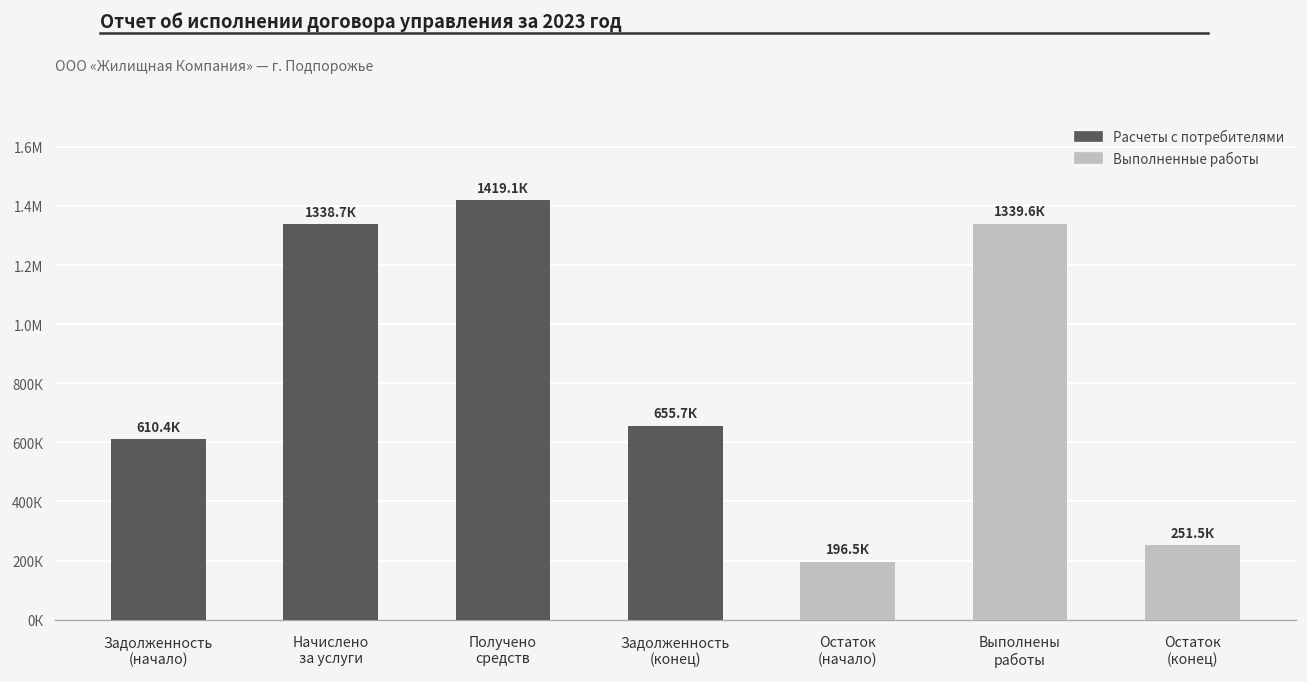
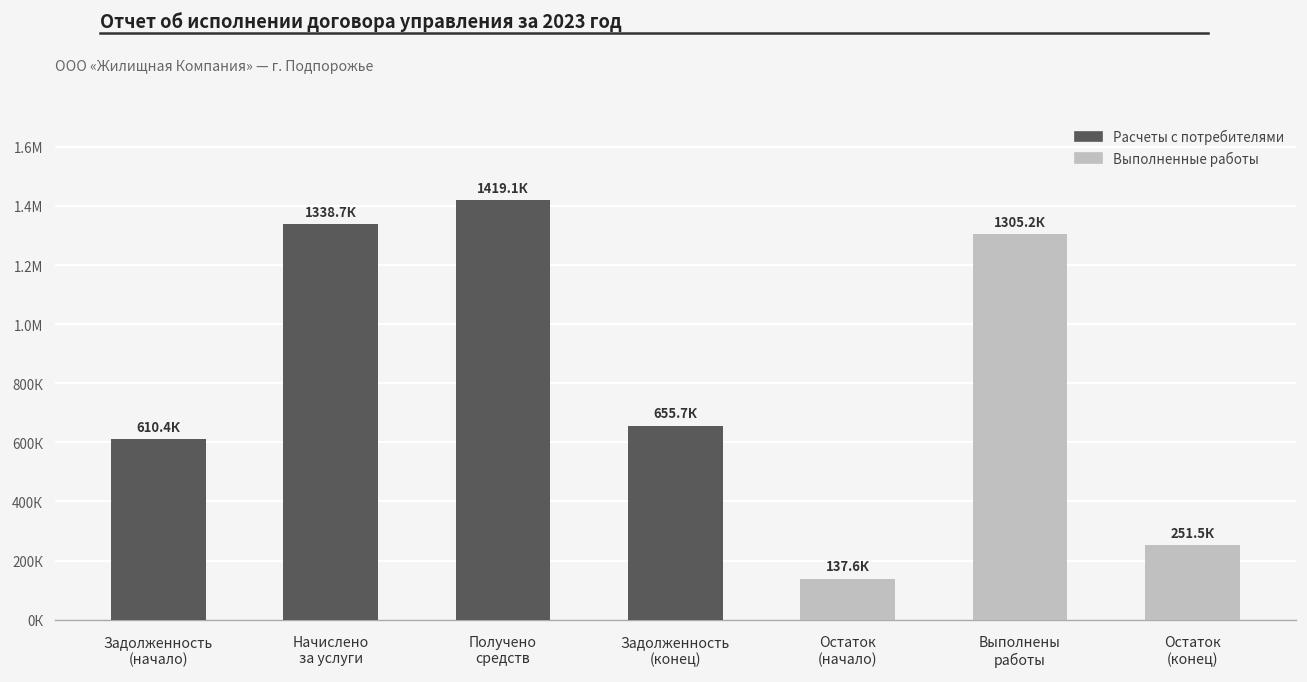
  {
-   "Остаток (начало)": "196.5К",
-   "Выполнены работы": "1339.6К"
+   "Остаток (начало)": "137.6К",
+   "Выполнены работы": "1305.2К"
  }
